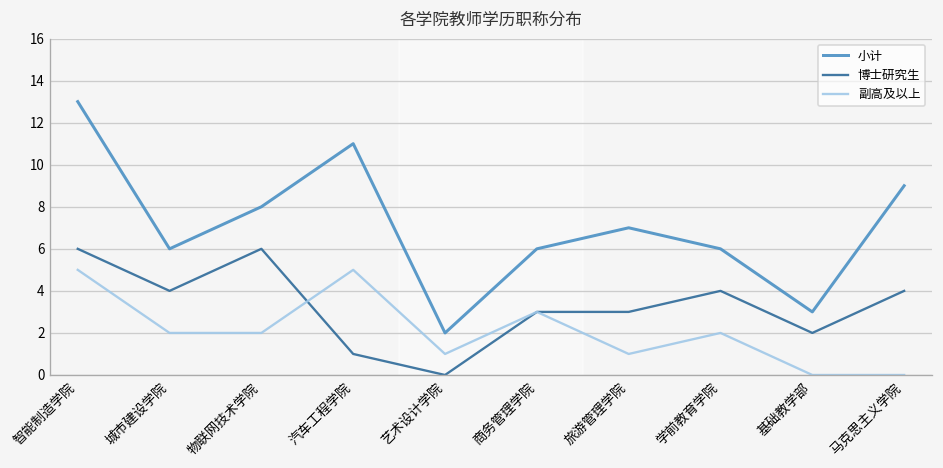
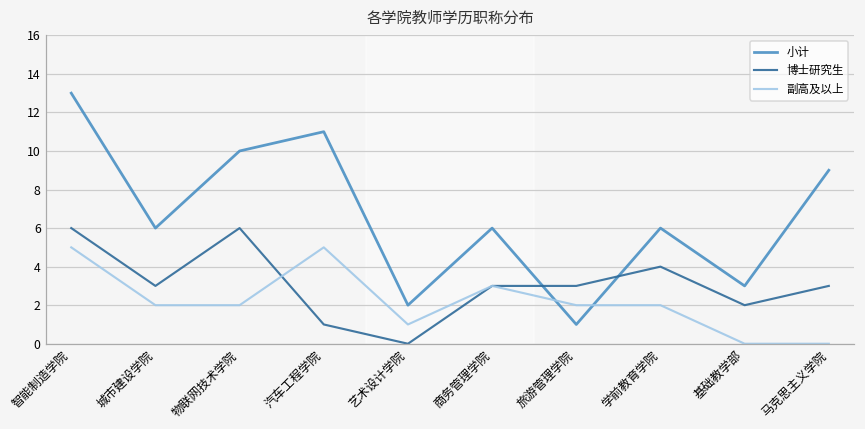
  {
    "小计": {
      "智能制造学院": 13,
      "城市建设学院": 6,
-     "物联网技术学院": 8,
+     "物联网技术学院": 10,
      "汽车工程学院": 11,
      "艺术设计学院": 2,
      "商务管理学院": 6,
-     "旅游管理学院": 7,
+     "旅游管理学院": 1,
      "学前教育学院": 6,
      "基础教学部": 3,
      "马克思主义学院": 9
    },
    "博士研究生": {
      "智能制造学院": 6,
-     "城市建设学院": 4,
+     "城市建设学院": 3,
      "物联网技术学院": 6,
      "汽车工程学院": 1,
      "艺术设计学院": 0,
      "旅游管理学院": 3,
      "学前教育学院": 4,
      "基础教学部": 2,
-     "马克思主义学院": 4
+     "马克思主义学院": 3
    },
    "副高及以上": {
      "智能制造学院": 5,
      "城市建设学院": 2,
      "物联网技术学院": 2,
      "汽车工程学院": 5,
      "艺术设计学院": 1,
-     "旅游管理学院": 1,
+     "旅游管理学院": 2,
      "学前教育学院": 2,
      "基础教学部": 0,
      "马克思主义学院": 0
    }
  }
